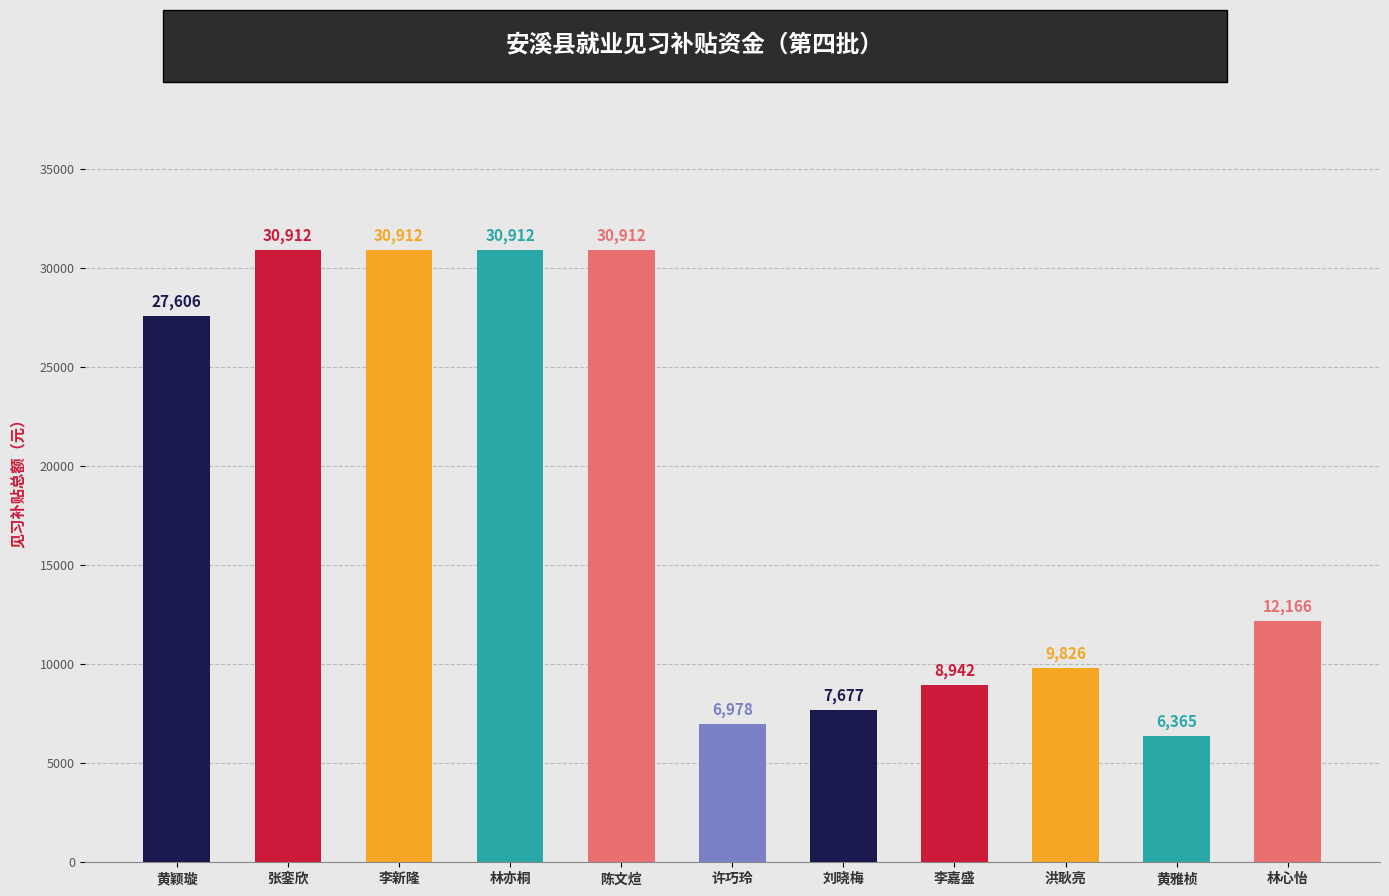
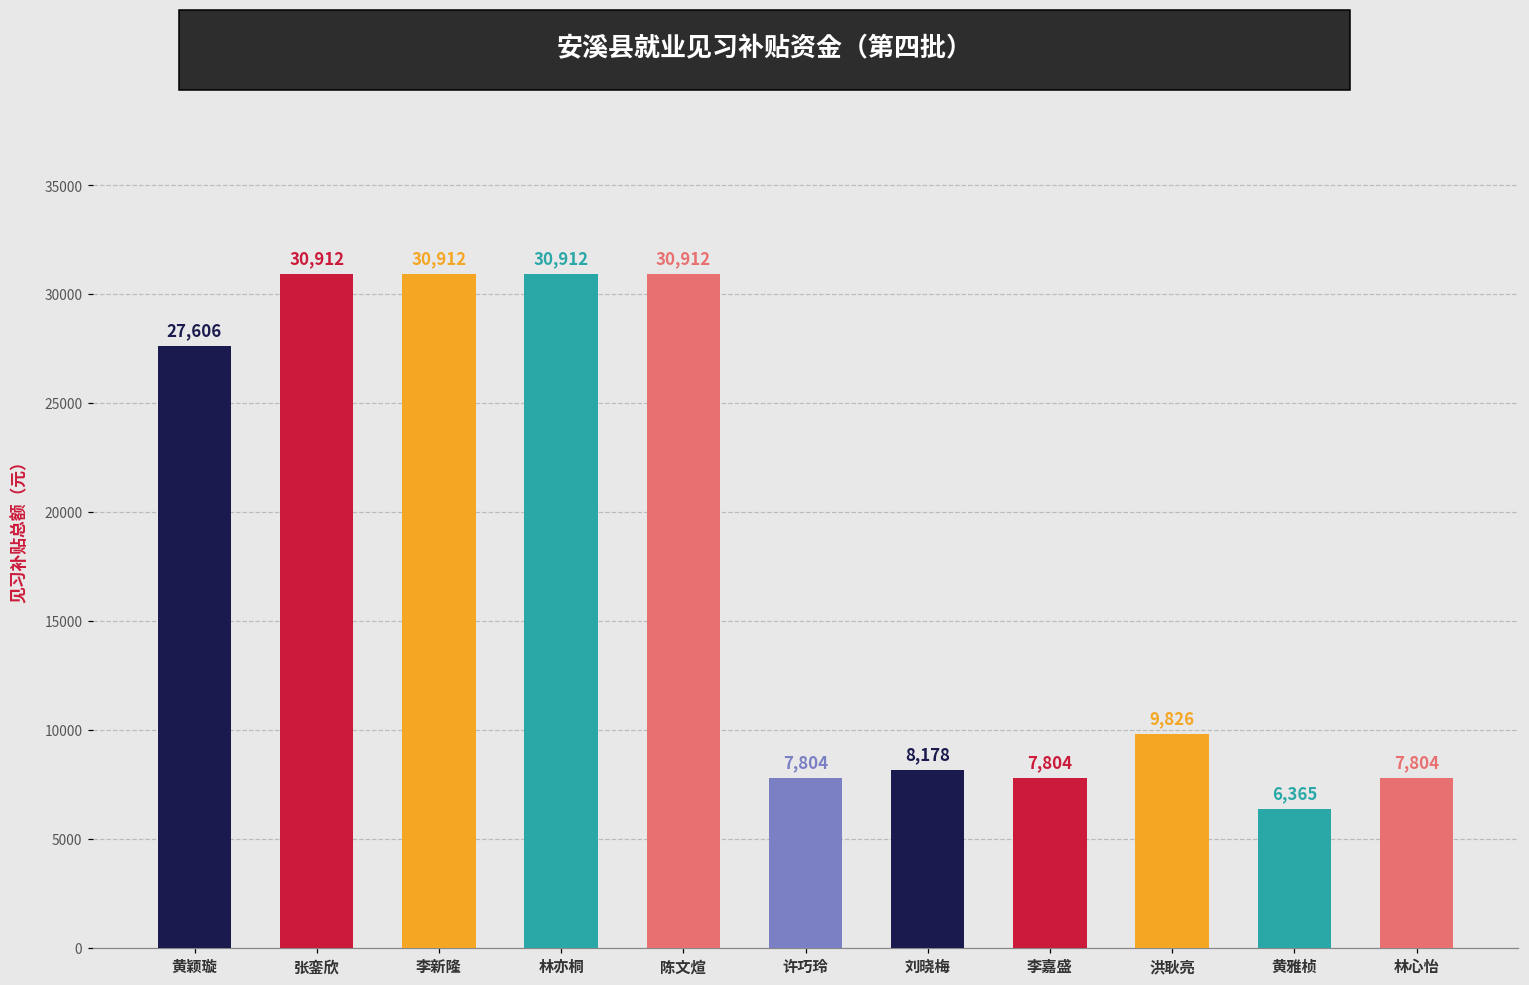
  {
    "黄颖璇": "27,606",
    "张銮欣": "30,912",
    "李新隆": "30,912",
    "林亦桐": "30,912",
    "陈文煊": "30,912",
-   "许巧玲": "6,978",
-   "刘晓梅": "7,677",
-   "李嘉盛": "8,942",
+   "许巧玲": "7,804",
+   "刘晓梅": "8,178",
+   "李嘉盛": "7,804",
    "洪耿亮": "9,826",
    "黄雅桢": "6,365",
-   "林心怡": "12,166"
+   "林心怡": "7,804"
  }
